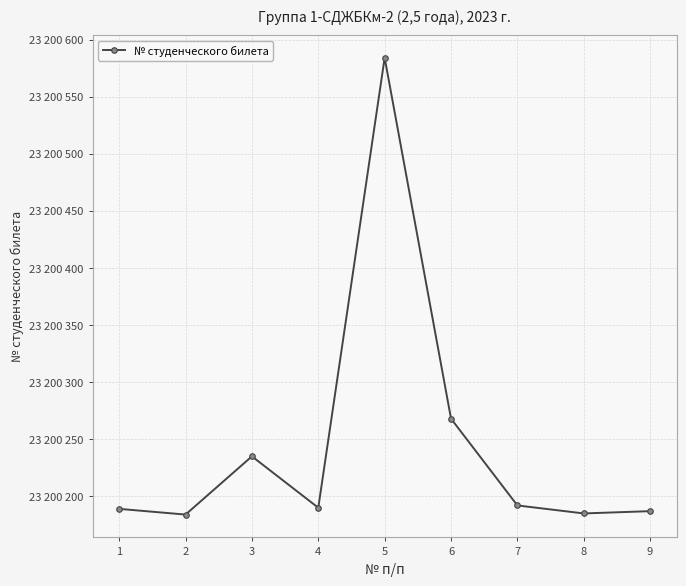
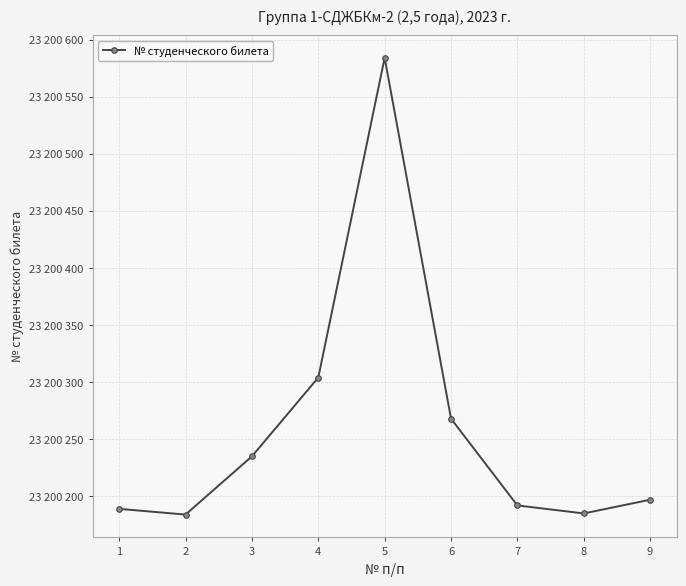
  {
    "1": 23200189,
    "2": 23200184,
    "3": 23200235,
-   "4": 23200190,
+   "4": 23200304,
    "5": 23200584,
    "6": 23200268,
    "7": 23200192,
    "8": 23200185,
-   "9": 23200187
+   "9": 23200197
  }
